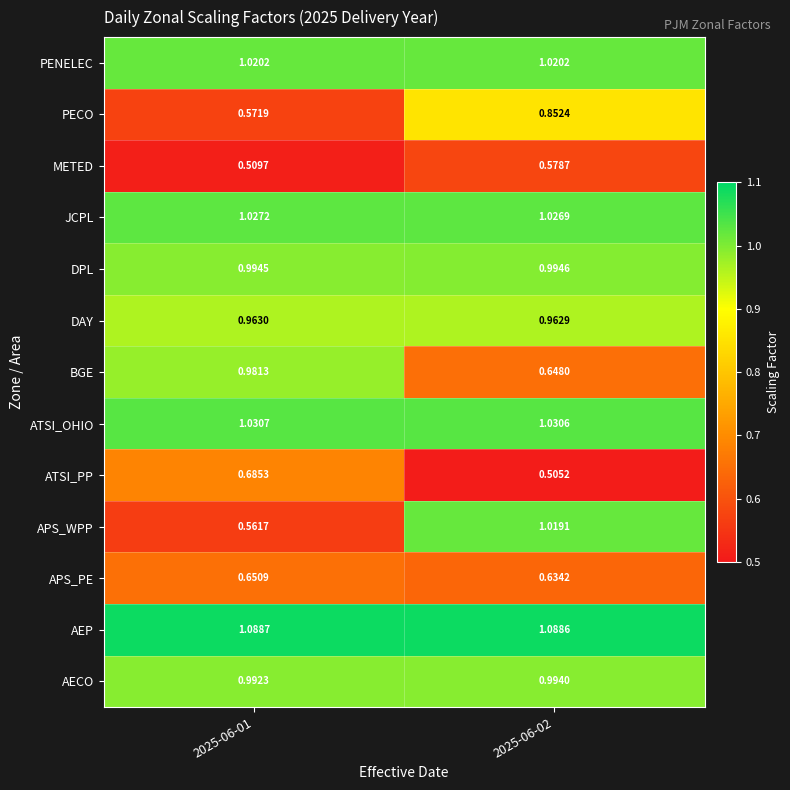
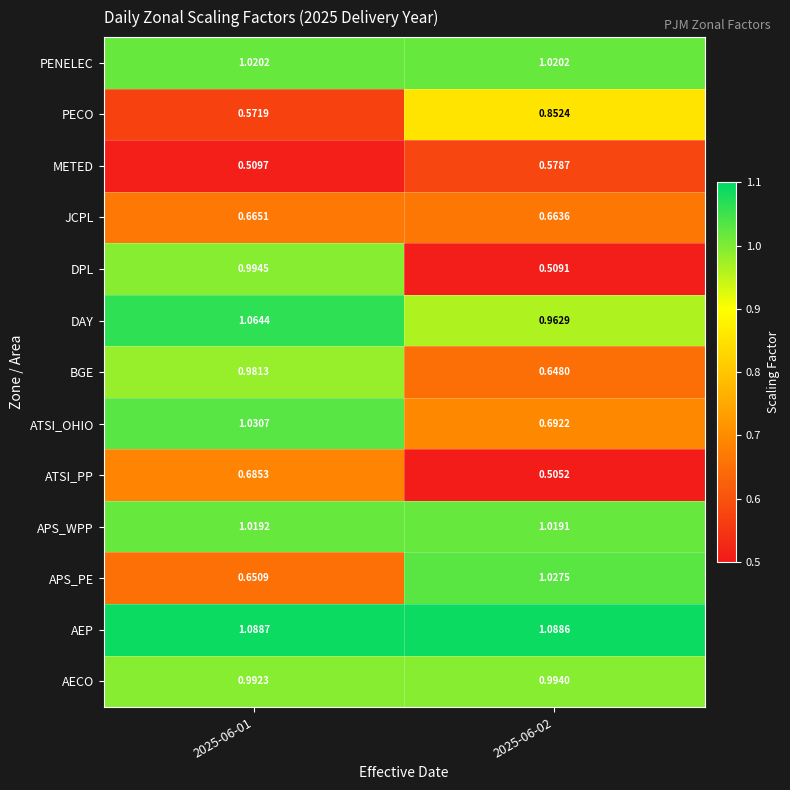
  {
    "PENELEC": {
      "2025-06-01": 1.0202,
      "2025-06-02": 1.0202
    },
    "PECO": {
      "2025-06-01": 0.5719,
      "2025-06-02": 0.8524
    },
    "METED": {
      "2025-06-01": 0.5097,
      "2025-06-02": 0.5787
    },
    "JCPL": {
-     "2025-06-01": 1.0272,
-     "2025-06-02": 1.0269
+     "2025-06-01": 0.6651,
+     "2025-06-02": 0.6636
    },
    "DPL": {
      "2025-06-01": 0.9945,
-     "2025-06-02": 0.9946
+     "2025-06-02": 0.5091
    },
    "DAY": {
-     "2025-06-01": 0.9630,
+     "2025-06-01": 1.0644,
      "2025-06-02": 0.9629
    },
    "BGE": {
      "2025-06-01": 0.9813,
      "2025-06-02": 0.6480
    },
    "ATSI_OHIO": {
      "2025-06-01": 1.0307,
-     "2025-06-02": 1.0306
+     "2025-06-02": 0.6922
    },
    "ATSI_PP": {
      "2025-06-01": 0.6853,
      "2025-06-02": 0.5052
    },
    "APS_WPP": {
-     "2025-06-01": 0.5617,
+     "2025-06-01": 1.0192,
      "2025-06-02": 1.0191
    },
    "APS_PE": {
      "2025-06-01": 0.6509,
-     "2025-06-02": 0.6342
+     "2025-06-02": 1.0275
    },
    "AEP": {
      "2025-06-01": 1.0887,
      "2025-06-02": 1.0886
    },
    "AECO": {
      "2025-06-01": 0.9923,
      "2025-06-02": 0.9940
    }
  }
